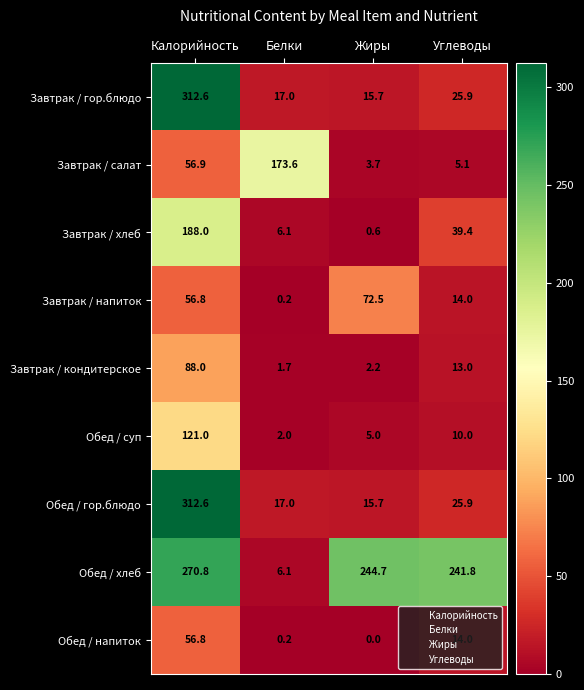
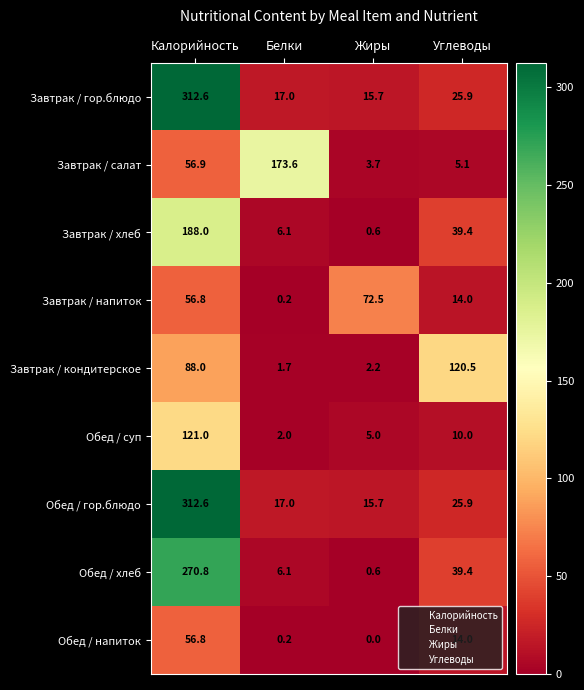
  {
    "Завтрак / гор.блюдо": {
      "Калорийность": 312.6,
      "Белки": 17.0,
      "Жиры": 15.7,
      "Углеводы": 25.9
    },
    "Завтрак / салат": {
      "Калорийность": 56.9,
      "Белки": 173.6,
      "Жиры": 3.7,
      "Углеводы": 5.1
    },
    "Завтрак / хлеб": {
      "Калорийность": 188.0,
      "Белки": 6.1,
      "Жиры": 0.6,
      "Углеводы": 39.4
    },
    "Завтрак / напиток": {
      "Калорийность": 56.8,
      "Белки": 0.2,
      "Жиры": 72.5,
      "Углеводы": 14.0
    },
    "Завтрак / кондитерское": {
      "Калорийность": 88.0,
      "Белки": 1.7,
      "Жиры": 2.2,
-     "Углеводы": 13.0
+     "Углеводы": 120.5
    },
    "Обед / суп": {
      "Калорийность": 121.0,
      "Белки": 2.0,
      "Жиры": 5.0,
      "Углеводы": 10.0
    },
    "Обед / гор.блюдо": {
      "Калорийность": 312.6,
      "Белки": 17.0,
      "Жиры": 15.7,
      "Углеводы": 25.9
    },
    "Обед / хлеб": {
      "Калорийность": 270.8,
      "Белки": 6.1,
-     "Жиры": 244.7,
-     "Углеводы": 241.8
+     "Жиры": 0.6,
+     "Углеводы": 39.4
    },
    "Обед / напиток": {
      "Калорийность": 56.8,
      "Белки": 0.2,
      "Жиры": 0.0
    }
  }
